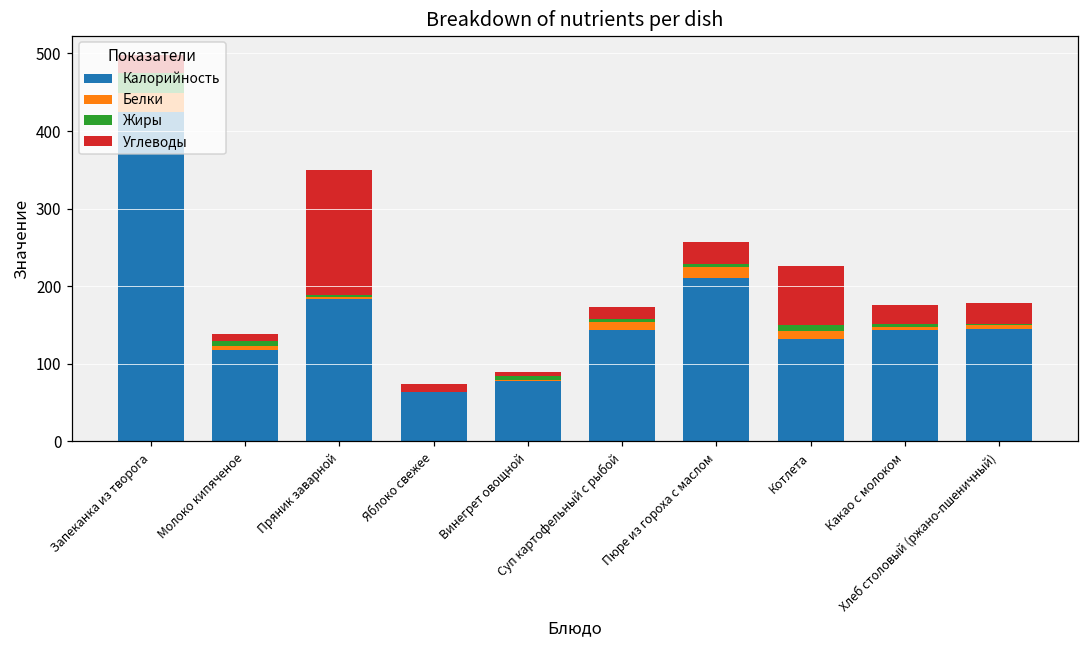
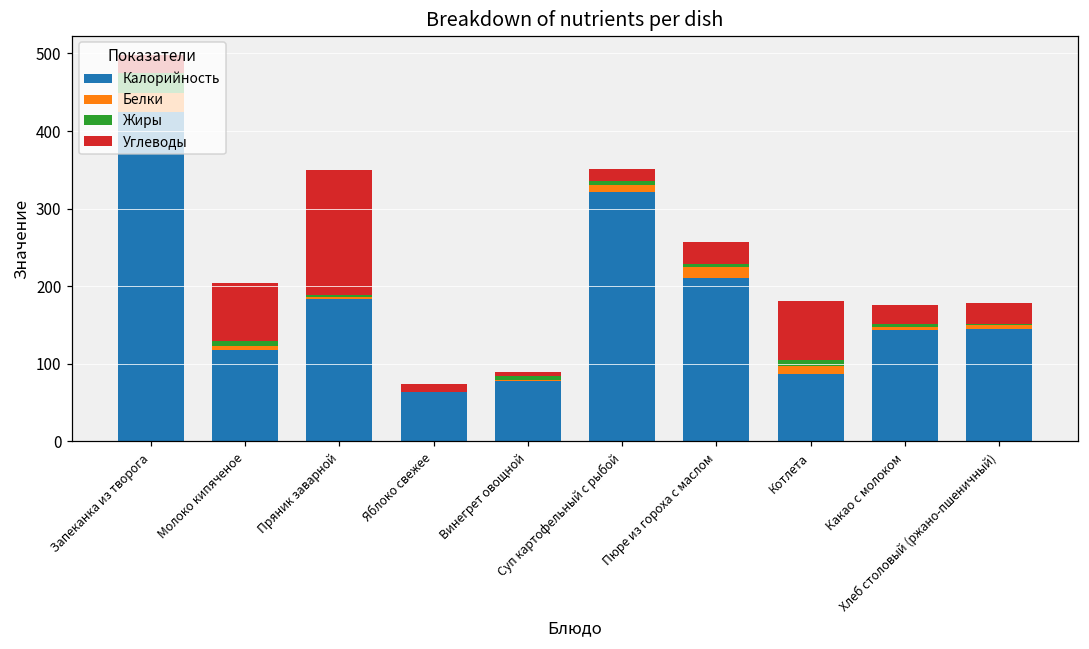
  {
    "Калорийность": {
      "Молоко кипяченое": 120,
      "Пряник заварной": 180,
      "Яблоко свежее": 60,
      "Винегрет овощной": 80,
-     "Суп картофельный с рыбой": 140,
+     "Суп картофельный с рыбой": 320,
      "Пюре из гороха с маслом": 210,
-     "Котлета": 130,
+     "Котлета": 90,
      "Какао с молоком": 140,
      "Хлеб столовый (ржано-пшеничный)": 140
    },
    "Белки": {
      "Молоко кипяченое": 10,
      "Яблоко свежее": 0,
      "Суп картофельный с рыбой": 10,
      "Пюре из гороха с маслом": 10,
      "Котлета": 10,
      "Какао с молоком": 0,
      "Хлеб столовый (ржано-пшеничный)": 10
    },
    "Жиры": {
      "Молоко кипяченое": 10,
      "Яблоко свежее": 0,
      "Винегрет овощной": 10,
      "Суп картофельный с рыбой": 0,
      "Пюре из гороха с маслом": 0,
      "Котлета": 10
    },
    "Углеводы": {
-     "Молоко кипяченое": 10,
+     "Молоко кипяченое": 70,
      "Пряник заварной": 160,
      "Яблоко свежее": 10,
      "Винегрет овощной": 0,
      "Суп картофельный с рыбой": 20,
      "Пюре из гороха с маслом": 30,
      "Котлета": 80,
      "Какао с молоком": 30,
      "Хлеб столовый (ржано-пшеничный)": 30
    }
  }
